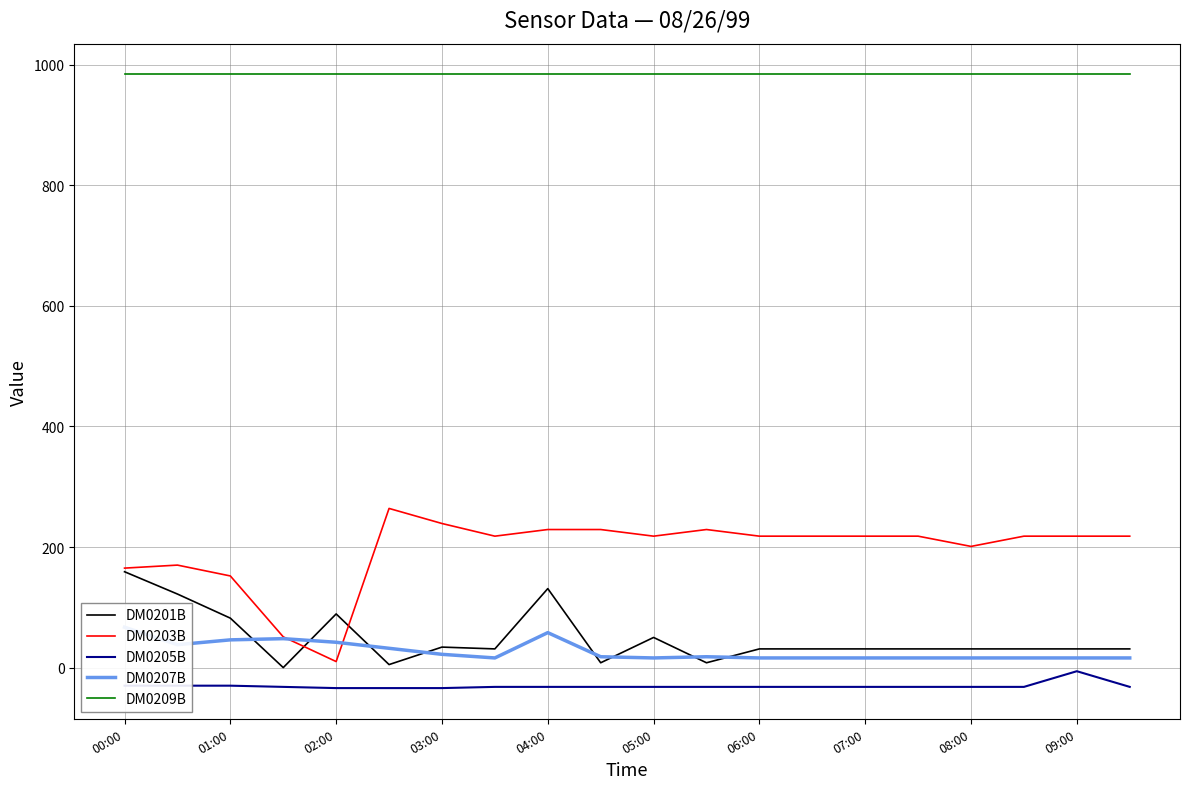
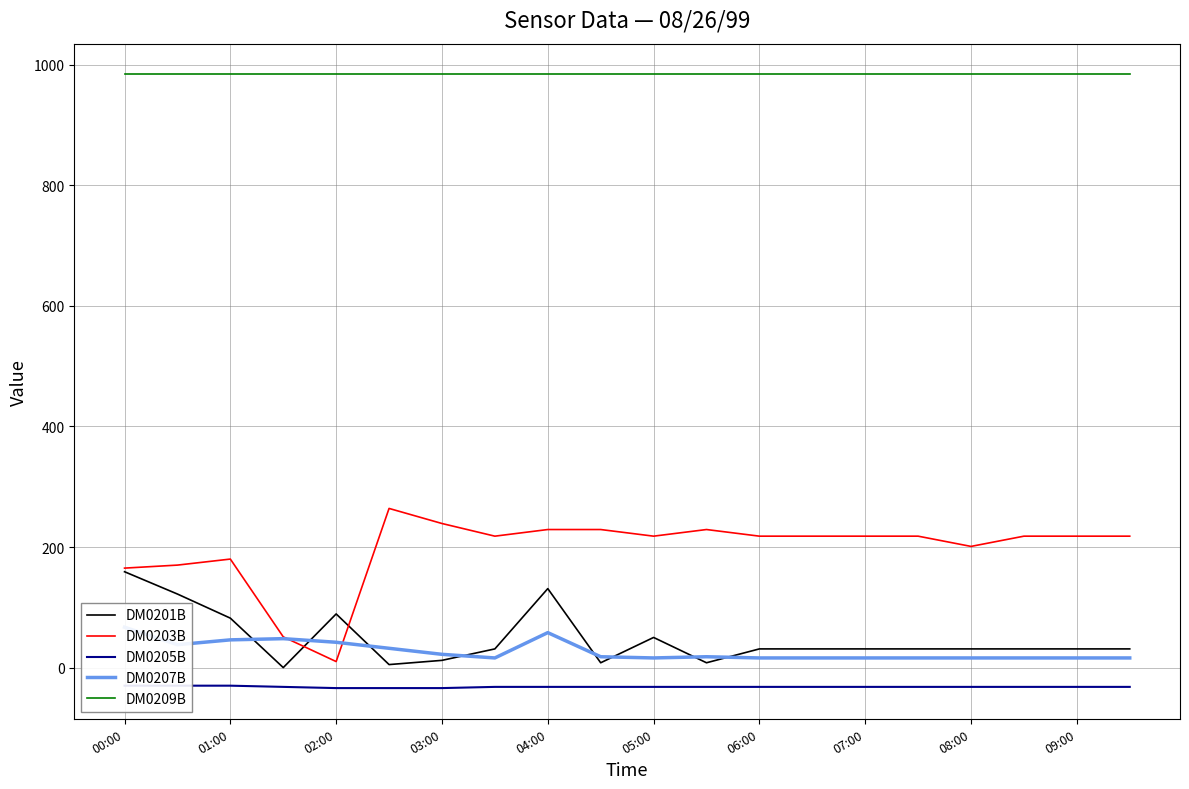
  {
    "DM0201B": {
      "00:00": 160,
      "01:00": 80,
      "02:00": 90,
-     "03:00": 30,
+     "03:00": 10,
      "04:00": 130,
      "05:00": 50,
      "06:00": 30,
      "07:00": 30,
      "08:00": 30,
      "09:00": 30
    },
    "DM0203B": {
      "00:00": 170,
-     "01:00": 150,
+     "01:00": 180,
      "02:00": 10,
      "03:00": 240,
      "04:00": 230,
      "05:00": 220,
      "06:00": 220,
      "07:00": 220,
      "08:00": 200,
      "09:00": 220
    },
    "DM0205B": {
      "01:00": -30,
      "02:00": -30,
      "03:00": -30,
      "04:00": -30,
      "05:00": -30,
      "06:00": -30,
      "07:00": -30,
      "08:00": -30,
-     "09:00": -10
+     "09:00": -30
    },
    "DM0207B": {
      "01:00": 50,
      "02:00": 40,
      "03:00": 20,
      "04:00": 60,
      "05:00": 20,
      "06:00": 20,
      "07:00": 20,
      "08:00": 20,
      "09:00": 20
    },
    "DM0209B": {
      "00:00": 980,
      "01:00": 980,
      "02:00": 980,
      "03:00": 980,
      "04:00": 980,
      "05:00": 980,
      "06:00": 980,
      "07:00": 980,
      "08:00": 980,
      "09:00": 980
    }
  }
